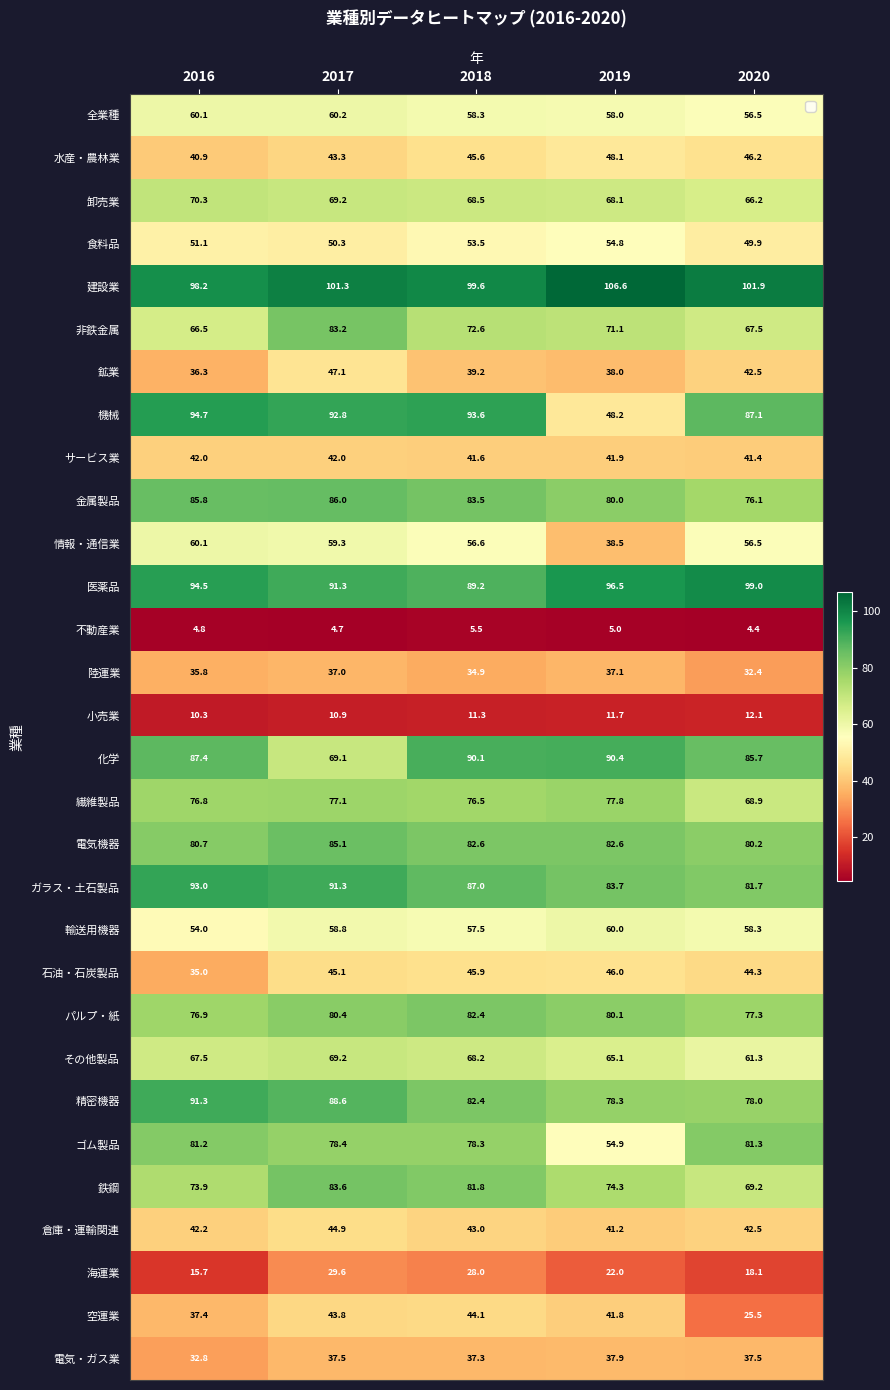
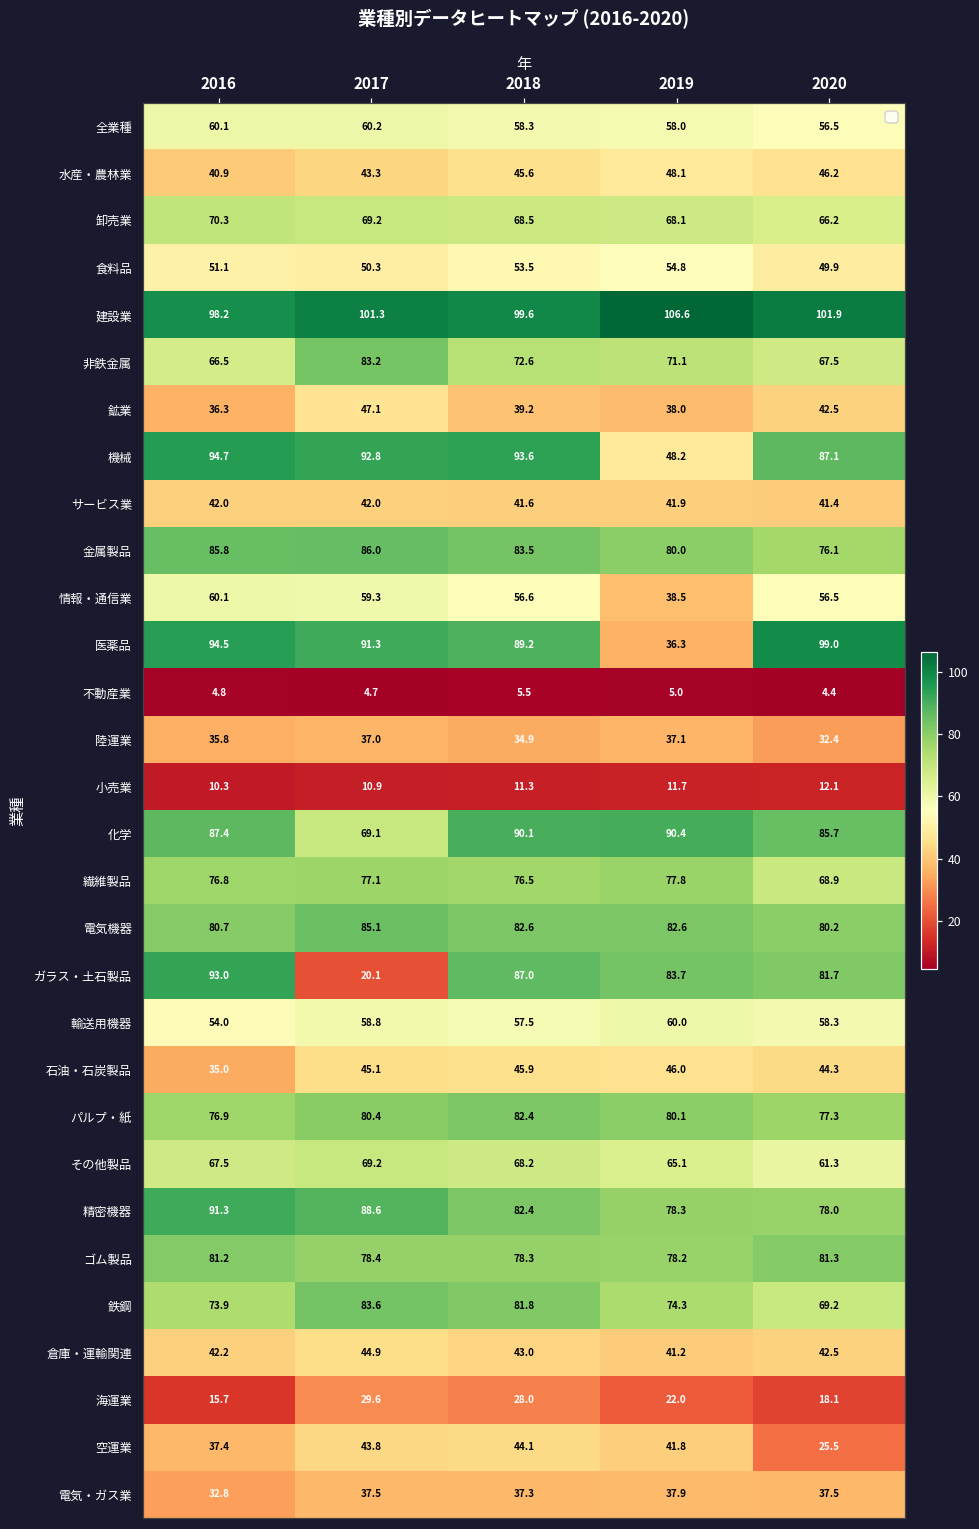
  {
    "全業種": {
      "2016": 60.1,
      "2017": 60.2,
      "2018": 58.3,
      "2019": 58.0,
      "2020": 56.5
    },
    "水産・農林業": {
      "2016": 40.9,
      "2017": 43.3,
      "2018": 45.6,
      "2019": 48.1,
      "2020": 46.2
    },
    "卸売業": {
      "2016": 70.3,
      "2017": 69.2,
      "2018": 68.5,
      "2019": 68.1,
      "2020": 66.2
    },
    "食料品": {
      "2016": 51.1,
      "2017": 50.3,
      "2018": 53.5,
      "2019": 54.8,
      "2020": 49.9
    },
    "建設業": {
      "2016": 98.2,
      "2017": 101.3,
      "2018": 99.6,
      "2019": 106.6,
      "2020": 101.9
    },
    "非鉄金属": {
      "2016": 66.5,
      "2017": 83.2,
      "2018": 72.6,
      "2019": 71.1,
      "2020": 67.5
    },
    "鉱業": {
      "2016": 36.3,
      "2017": 47.1,
      "2018": 39.2,
      "2019": 38.0,
      "2020": 42.5
    },
    "機械": {
      "2016": 94.7,
      "2017": 92.8,
      "2018": 93.6,
      "2019": 48.2,
      "2020": 87.1
    },
    "サービス業": {
      "2016": 42.0,
      "2017": 42.0,
      "2018": 41.6,
      "2019": 41.9,
      "2020": 41.4
    },
    "金属製品": {
      "2016": 85.8,
      "2017": 86.0,
      "2018": 83.5,
      "2019": 80.0,
      "2020": 76.1
    },
    "情報・通信業": {
      "2016": 60.1,
      "2017": 59.3,
      "2018": 56.6,
      "2019": 38.5,
      "2020": 56.5
    },
    "医薬品": {
      "2016": 94.5,
      "2017": 91.3,
      "2018": 89.2,
-     "2019": 96.5,
+     "2019": 36.3,
      "2020": 99.0
    },
    "不動産業": {
      "2016": 4.8,
      "2017": 4.7,
      "2018": 5.5,
      "2019": 5.0,
      "2020": 4.4
    },
    "陸運業": {
      "2016": 35.8,
      "2017": 37.0,
      "2018": 34.9,
      "2019": 37.1,
      "2020": 32.4
    },
    "小売業": {
      "2016": 10.3,
      "2017": 10.9,
      "2018": 11.3,
      "2019": 11.7,
      "2020": 12.1
    },
    "化学": {
      "2016": 87.4,
      "2017": 69.1,
      "2018": 90.1,
      "2019": 90.4,
      "2020": 85.7
    },
    "繊維製品": {
      "2016": 76.8,
      "2017": 77.1,
      "2018": 76.5,
      "2019": 77.8,
      "2020": 68.9
    },
    "電気機器": {
      "2016": 80.7,
      "2017": 85.1,
      "2018": 82.6,
      "2019": 82.6,
      "2020": 80.2
    },
    "ガラス・土石製品": {
      "2016": 93.0,
-     "2017": 91.3,
+     "2017": 20.1,
      "2018": 87.0,
      "2019": 83.7,
      "2020": 81.7
    },
    "輸送用機器": {
      "2016": 54.0,
      "2017": 58.8,
      "2018": 57.5,
      "2019": 60.0,
      "2020": 58.3
    },
    "石油・石炭製品": {
      "2016": 35.0,
      "2017": 45.1,
      "2018": 45.9,
      "2019": 46.0,
      "2020": 44.3
    },
    "パルプ・紙": {
      "2016": 76.9,
      "2017": 80.4,
      "2018": 82.4,
      "2019": 80.1,
      "2020": 77.3
    },
    "その他製品": {
      "2016": 67.5,
      "2017": 69.2,
      "2018": 68.2,
      "2019": 65.1,
      "2020": 61.3
    },
    "精密機器": {
      "2016": 91.3,
      "2017": 88.6,
      "2018": 82.4,
      "2019": 78.3,
      "2020": 78.0
    },
    "ゴム製品": {
      "2016": 81.2,
      "2017": 78.4,
      "2018": 78.3,
-     "2019": 54.9,
+     "2019": 78.2,
      "2020": 81.3
    },
    "鉄鋼": {
      "2016": 73.9,
      "2017": 83.6,
      "2018": 81.8,
      "2019": 74.3,
      "2020": 69.2
    },
    "倉庫・運輸関連": {
      "2016": 42.2,
      "2017": 44.9,
      "2018": 43.0,
      "2019": 41.2,
      "2020": 42.5
    },
    "海運業": {
      "2016": 15.7,
      "2017": 29.6,
      "2018": 28.0,
      "2019": 22.0,
      "2020": 18.1
    },
    "空運業": {
      "2016": 37.4,
      "2017": 43.8,
      "2018": 44.1,
      "2019": 41.8,
      "2020": 25.5
    },
    "電気・ガス業": {
      "2016": 32.8,
      "2017": 37.5,
      "2018": 37.3,
      "2019": 37.9,
      "2020": 37.5
    }
  }
